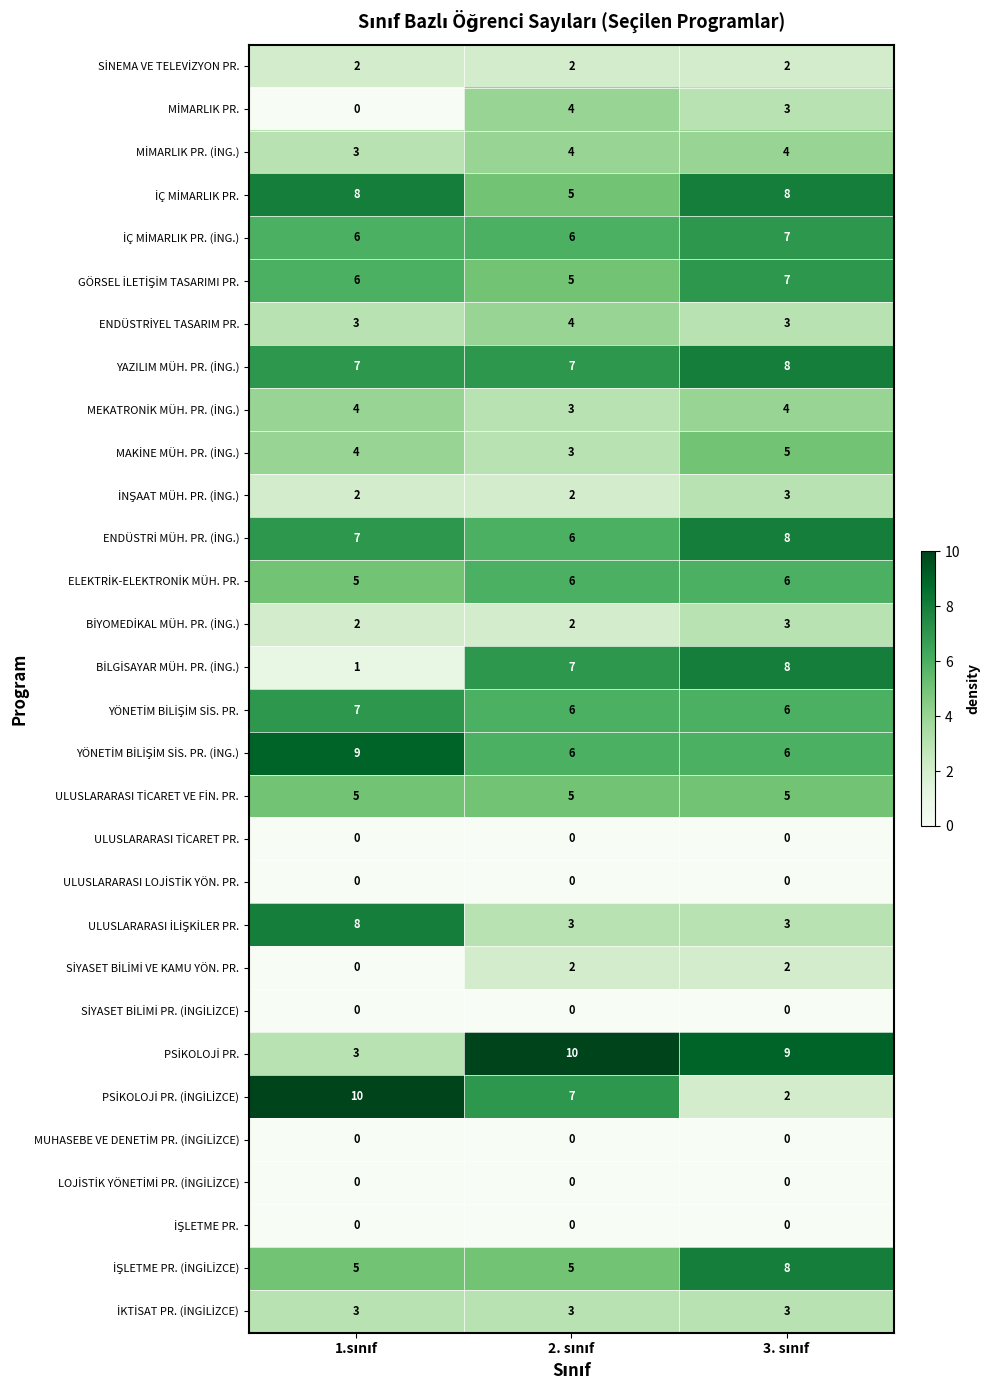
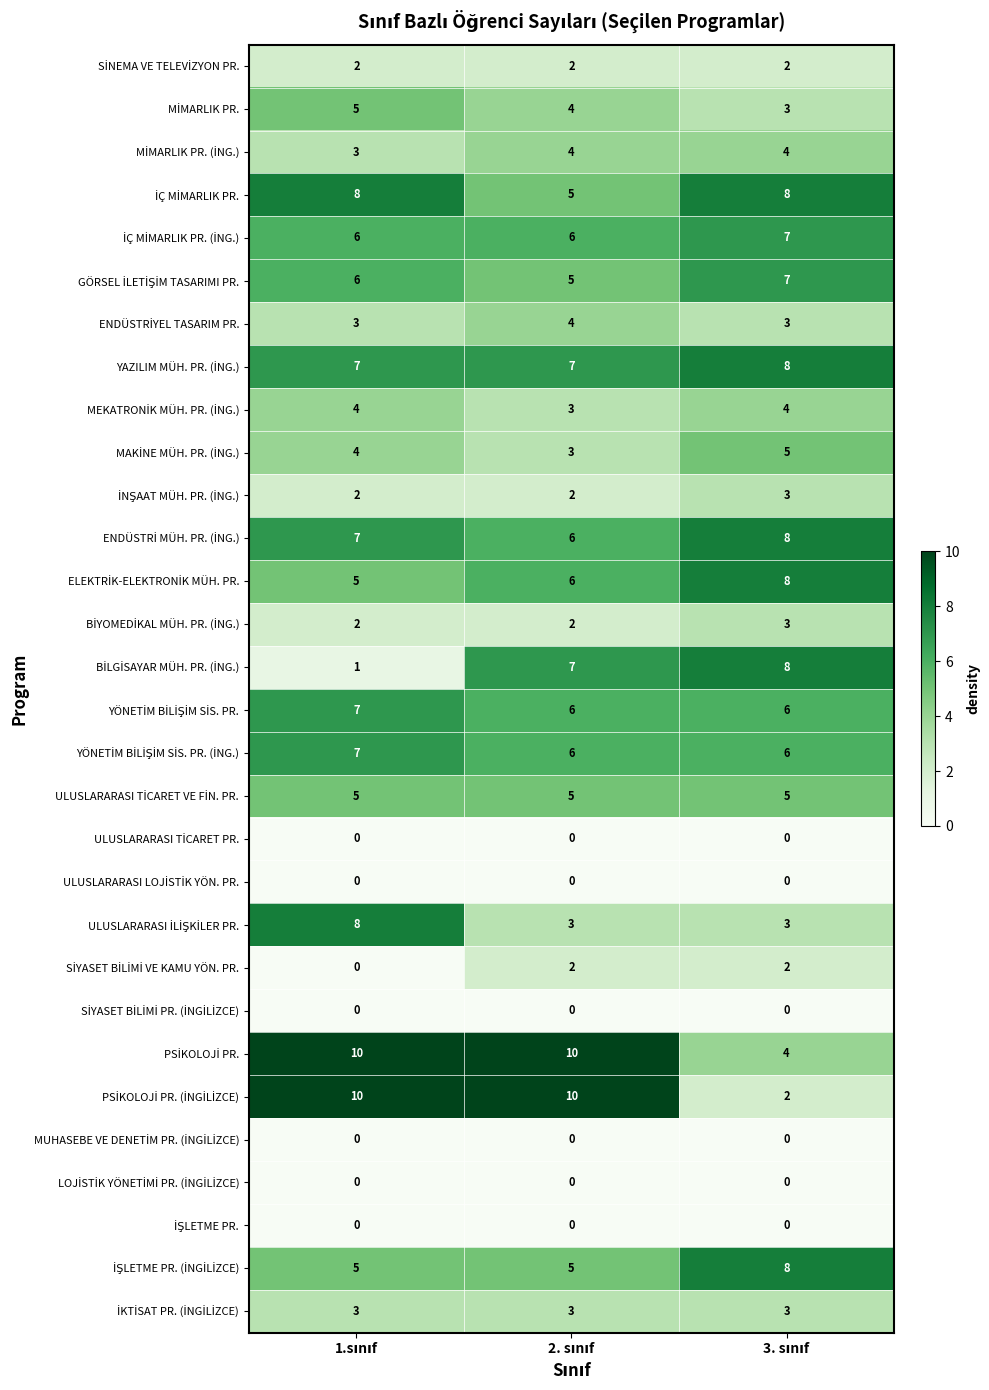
  {
    "SİNEMA VE TELEVİZYON PR.": {
      "1.sınıf": 2,
      "2. sınıf": 2,
      "3. sınıf": 2
    },
    "MİMARLIK PR.": {
-     "1.sınıf": 0,
+     "1.sınıf": 5,
      "2. sınıf": 4,
      "3. sınıf": 3
    },
    "MİMARLIK PR. (İNG.)": {
      "1.sınıf": 3,
      "2. sınıf": 4,
      "3. sınıf": 4
    },
    "İÇ MİMARLIK PR.": {
      "1.sınıf": 8,
      "2. sınıf": 5,
      "3. sınıf": 8
    },
    "İÇ MİMARLIK PR. (İNG.)": {
      "1.sınıf": 6,
      "2. sınıf": 6,
      "3. sınıf": 7
    },
    "GÖRSEL İLETİŞİM TASARIMI PR.": {
      "1.sınıf": 6,
      "2. sınıf": 5,
      "3. sınıf": 7
    },
    "ENDÜSTRİYEL TASARIM PR.": {
      "1.sınıf": 3,
      "2. sınıf": 4,
      "3. sınıf": 3
    },
    "YAZILIM MÜH. PR. (İNG.)": {
      "1.sınıf": 7,
      "2. sınıf": 7,
      "3. sınıf": 8
    },
    "MEKATRONİK MÜH. PR. (İNG.)": {
      "1.sınıf": 4,
      "2. sınıf": 3,
      "3. sınıf": 4
    },
    "MAKİNE MÜH. PR. (İNG.)": {
      "1.sınıf": 4,
      "2. sınıf": 3,
      "3. sınıf": 5
    },
    "İNŞAAT MÜH. PR. (İNG.)": {
      "1.sınıf": 2,
      "2. sınıf": 2,
      "3. sınıf": 3
    },
    "ENDÜSTRİ MÜH. PR. (İNG.)": {
      "1.sınıf": 7,
      "2. sınıf": 6,
      "3. sınıf": 8
    },
    "ELEKTRİK-ELEKTRONİK MÜH. PR.": {
      "1.sınıf": 5,
      "2. sınıf": 6,
-     "3. sınıf": 6
+     "3. sınıf": 8
    },
    "BİYOMEDİKAL MÜH. PR. (İNG.)": {
      "1.sınıf": 2,
      "2. sınıf": 2,
      "3. sınıf": 3
    },
    "BİLGİSAYAR MÜH. PR. (İNG.)": {
      "1.sınıf": 1,
      "2. sınıf": 7,
      "3. sınıf": 8
    },
    "YÖNETİM BİLİŞİM SİS. PR.": {
      "1.sınıf": 7,
      "2. sınıf": 6,
      "3. sınıf": 6
    },
    "YÖNETİM BİLİŞİM SİS. PR. (İNG.)": {
-     "1.sınıf": 9,
+     "1.sınıf": 7,
      "2. sınıf": 6,
      "3. sınıf": 6
    },
    "ULUSLARARASI TİCARET VE FİN. PR.": {
      "1.sınıf": 5,
      "2. sınıf": 5,
      "3. sınıf": 5
    },
    "ULUSLARARASI TİCARET PR.": {
      "1.sınıf": 0,
      "2. sınıf": 0,
      "3. sınıf": 0
    },
    "ULUSLARARASI LOJİSTİK YÖN. PR.": {
      "1.sınıf": 0,
      "2. sınıf": 0,
      "3. sınıf": 0
    },
    "ULUSLARARASI İLİŞKİLER PR.": {
      "1.sınıf": 8,
      "2. sınıf": 3,
      "3. sınıf": 3
    },
    "SİYASET BİLİMİ VE KAMU YÖN. PR.": {
      "1.sınıf": 0,
      "2. sınıf": 2,
      "3. sınıf": 2
    },
    "SİYASET BİLİMİ PR. (İNGİLİZCE)": {
      "1.sınıf": 0,
      "2. sınıf": 0,
      "3. sınıf": 0
    },
    "PSİKOLOJİ PR.": {
-     "1.sınıf": 3,
+     "1.sınıf": 10,
      "2. sınıf": 10,
-     "3. sınıf": 9
+     "3. sınıf": 4
    },
    "PSİKOLOJİ PR. (İNGİLİZCE)": {
      "1.sınıf": 10,
-     "2. sınıf": 7,
+     "2. sınıf": 10,
      "3. sınıf": 2
    },
    "MUHASEBE VE DENETİM PR. (İNGİLİZCE)": {
      "1.sınıf": 0,
      "2. sınıf": 0,
      "3. sınıf": 0
    },
    "LOJİSTİK YÖNETİMİ PR. (İNGİLİZCE)": {
      "1.sınıf": 0,
      "2. sınıf": 0,
      "3. sınıf": 0
    },
    "İŞLETME PR.": {
      "1.sınıf": 0,
      "2. sınıf": 0,
      "3. sınıf": 0
    },
    "İŞLETME PR. (İNGİLİZCE)": {
      "1.sınıf": 5,
      "2. sınıf": 5,
      "3. sınıf": 8
    },
    "İKTİSAT PR. (İNGİLİZCE)": {
      "1.sınıf": 3,
      "2. sınıf": 3,
      "3. sınıf": 3
    }
  }
